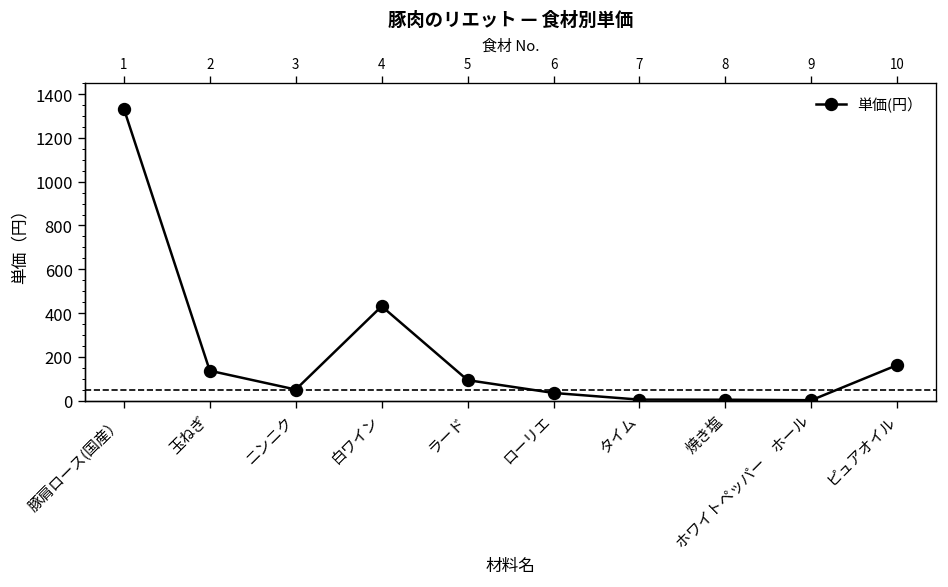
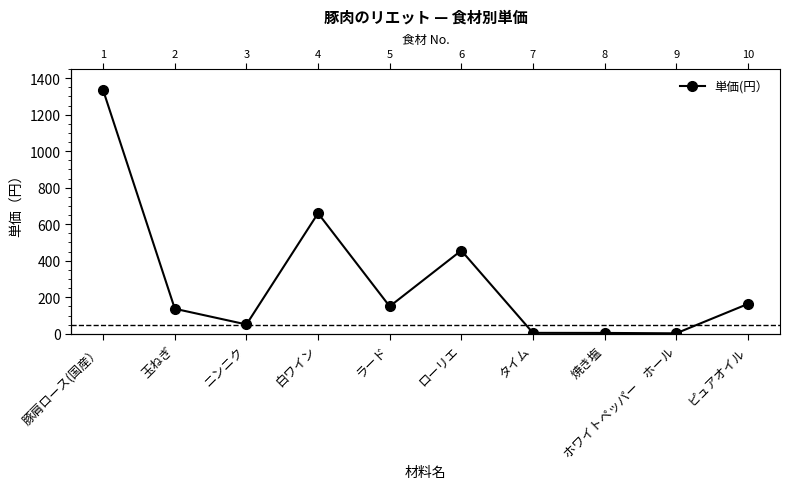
  {
    "豚肩ロース(国産）": 1330,
    "玉ねぎ": 140,
    "ニンニク": 50,
-   "白ワイン": 430,
-   "ラード": 90,
-   "ローリエ": 40,
+   "白ワイン": 660,
+   "ラード": 150,
+   "ローリエ": 460,
    "タイム": 10,
    "焼き塩": 0,
    "ホワイトペッパー ホール": 0,
    "ピュアオイル": 160
  }
